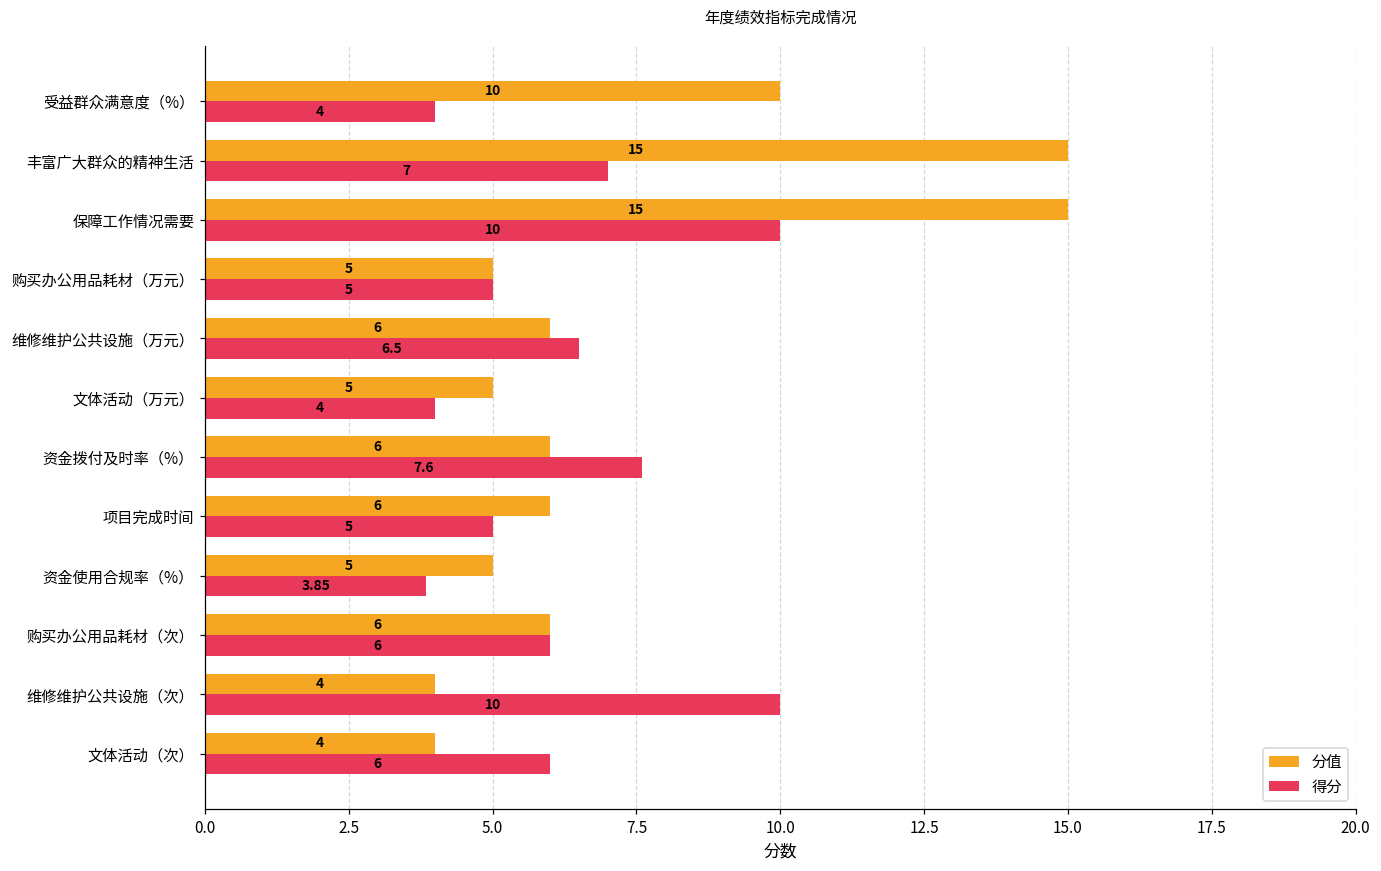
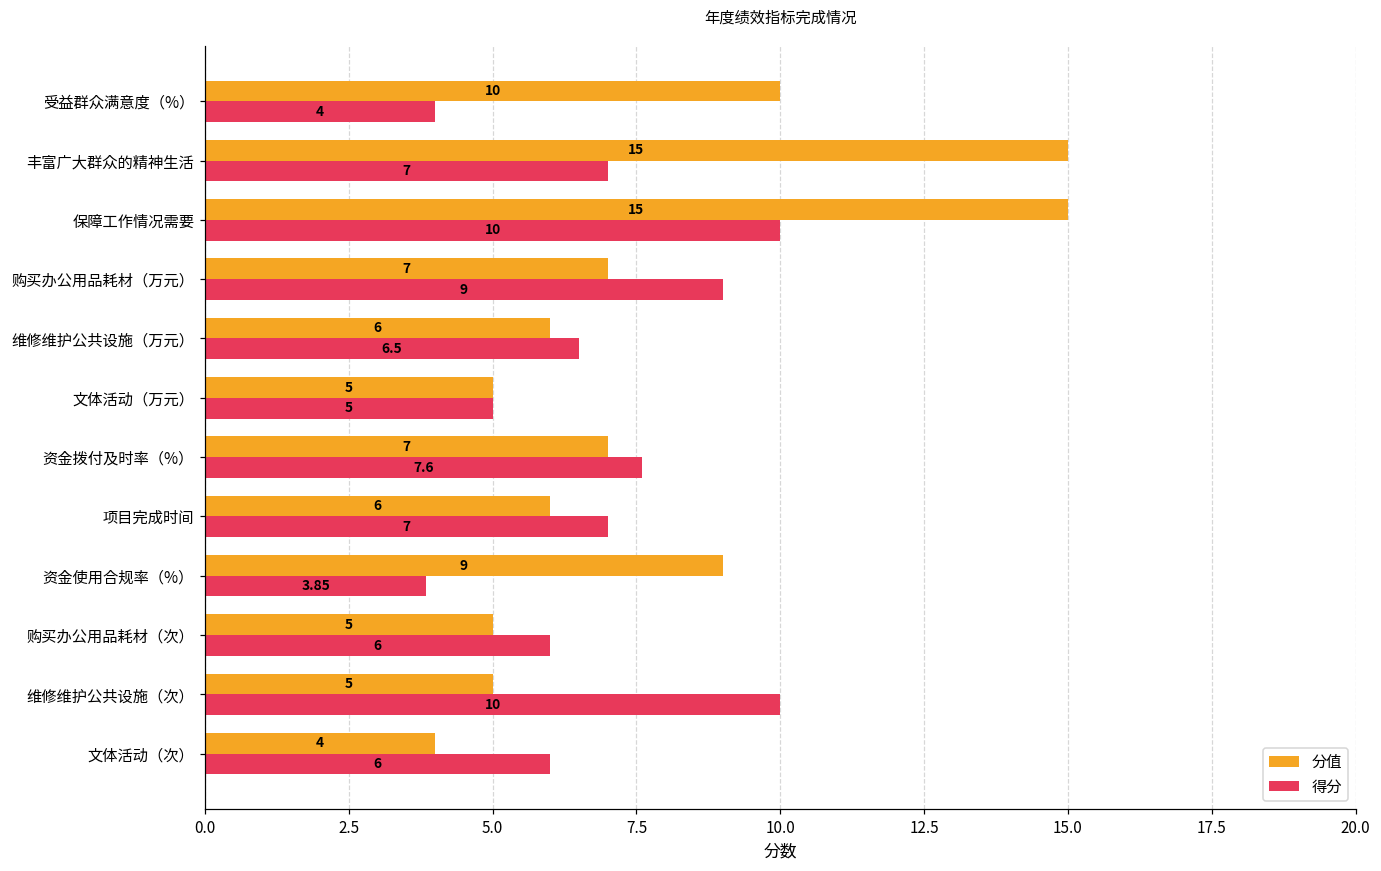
  {
    "分值": {
      "受益群众满意度（%）": 10,
      "丰富广大群众的精神生活": 15,
      "保障工作情况需要": 15,
-     "购买办公用品耗材（万元）": 5,
+     "购买办公用品耗材（万元）": 7,
      "维修维护公共设施（万元）": 6,
      "文体活动（万元）": 5,
-     "资金拨付及时率（%）": 6,
+     "资金拨付及时率（%）": 7,
      "项目完成时间": 6,
-     "资金使用合规率（%）": 5,
-     "购买办公用品耗材（次）": 6,
-     "维修维护公共设施（次）": 4,
+     "资金使用合规率（%）": 9,
+     "购买办公用品耗材（次）": 5,
+     "维修维护公共设施（次）": 5,
      "文体活动（次）": 4
    },
    "得分": {
      "受益群众满意度（%）": 4,
      "丰富广大群众的精神生活": 7,
      "保障工作情况需要": 10,
-     "购买办公用品耗材（万元）": 5,
+     "购买办公用品耗材（万元）": 9,
      "维修维护公共设施（万元）": 6.5,
-     "文体活动（万元）": 4,
+     "文体活动（万元）": 5,
      "资金拨付及时率（%）": 7.6,
-     "项目完成时间": 5,
+     "项目完成时间": 7,
      "资金使用合规率（%）": 3.85,
      "购买办公用品耗材（次）": 6,
      "维修维护公共设施（次）": 10,
      "文体活动（次）": 6
    }
  }
